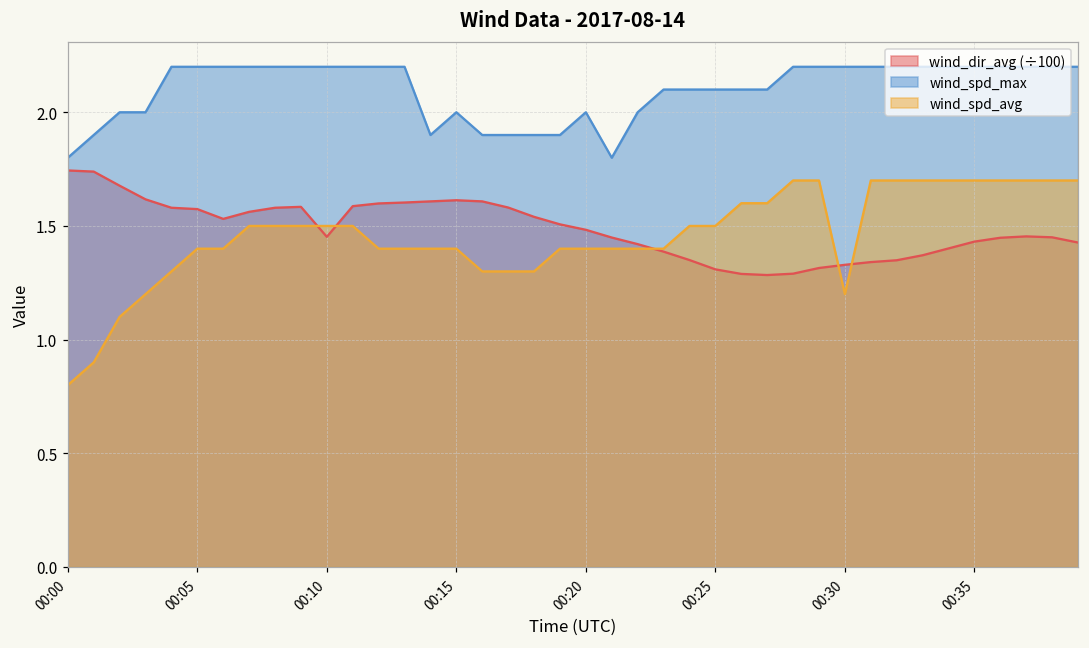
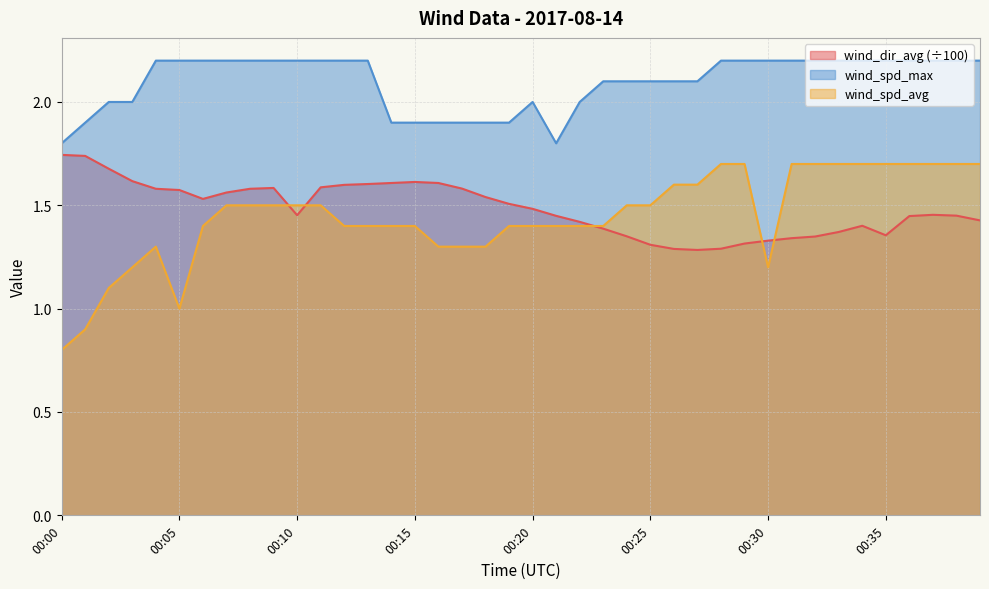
  {
    "wind_dir_avg (÷100)": {
      "00:00": 1.74,
      "00:05": 1.57,
      "00:10": 1.45,
      "00:15": 1.61,
      "00:20": 1.48,
      "00:25": 1.31,
      "00:30": 1.33,
-     "00:35": 1.43
+     "00:35": 1.36
    },
    "wind_spd_max": {
      "00:00": 1.8,
      "00:05": 2.2,
      "00:10": 2.2,
-     "00:15": 2.0,
+     "00:15": 1.9,
      "00:20": 2.0,
      "00:25": 2.1,
      "00:30": 2.2
    },
    "wind_spd_avg": {
      "00:00": 0.8,
-     "00:05": 1.4,
+     "00:05": 1.0,
      "00:10": 1.5,
      "00:15": 1.4,
      "00:20": 1.4,
      "00:25": 1.5,
      "00:30": 1.2,
      "00:35": 1.7
    }
  }
